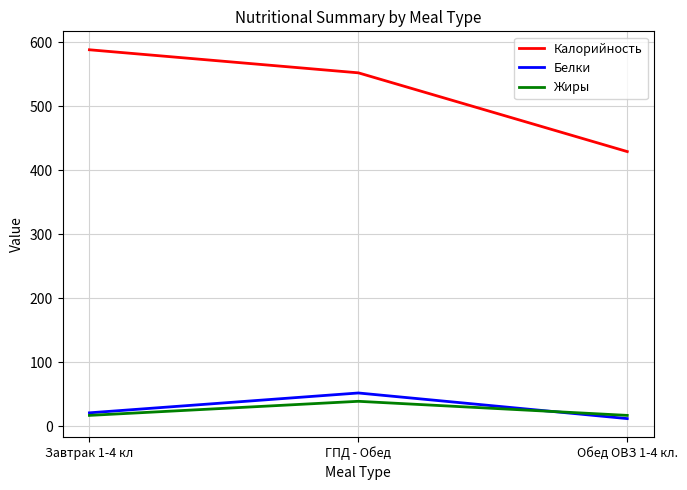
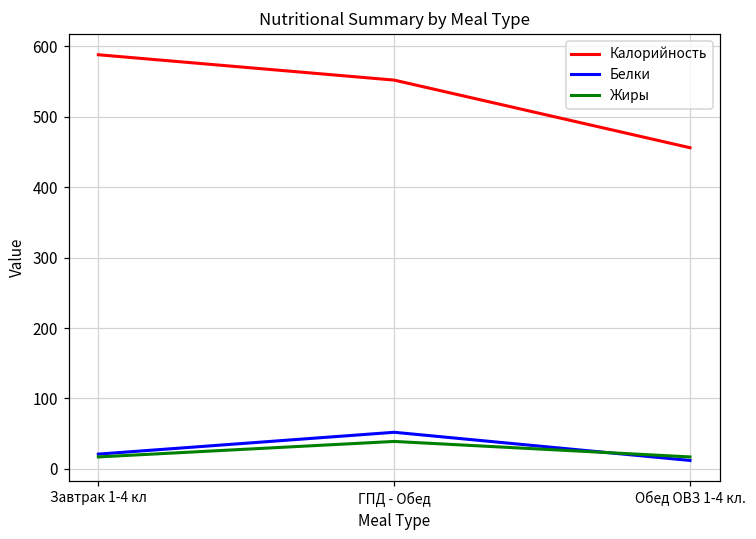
  {
    "Калорийность": {
      "Завтрак 1-4 кл": 590,
      "ГПД - Обед": 550,
-     "Обед ОВЗ 1-4 кл.": 430
+     "Обед ОВЗ 1-4 кл.": 460
    },
    "Белки": {
      "Завтрак 1-4 кл": 20,
      "ГПД - Обед": 50,
      "Обед ОВЗ 1-4 кл.": 10
    },
    "Жиры": {
      "Завтрак 1-4 кл": 20,
      "ГПД - Обед": 40,
      "Обед ОВЗ 1-4 кл.": 20
    }
  }
